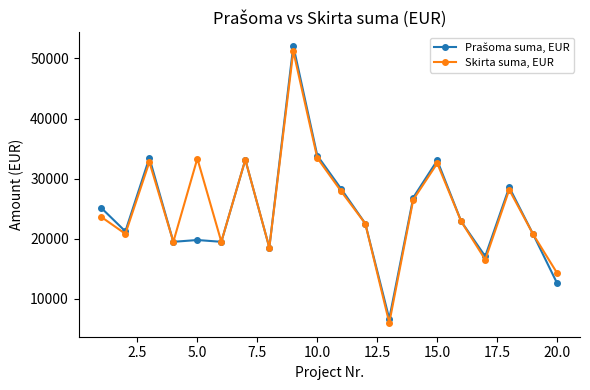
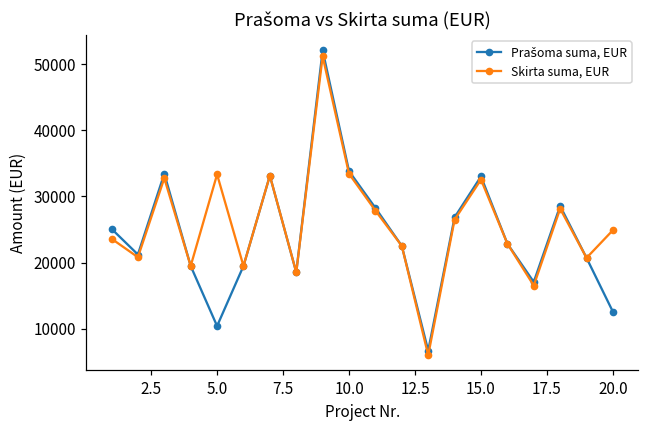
  {
    "Prašoma suma, EUR": {
-     "5.0": 20000,
+     "5.0": 10000,
      "15.0": 33000,
      "20.0": 13000
    },
    "Skirta suma, EUR": {
      "5.0": 33000,
      "15.0": 33000,
-     "20.0": 14000
+     "20.0": 25000
    }
  }
